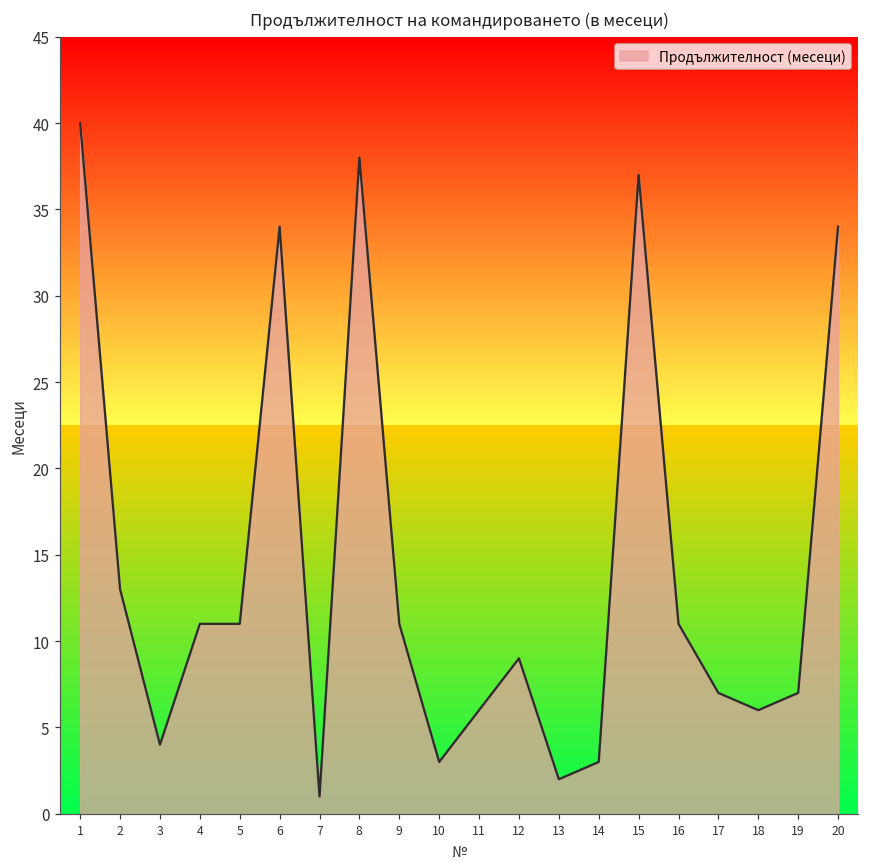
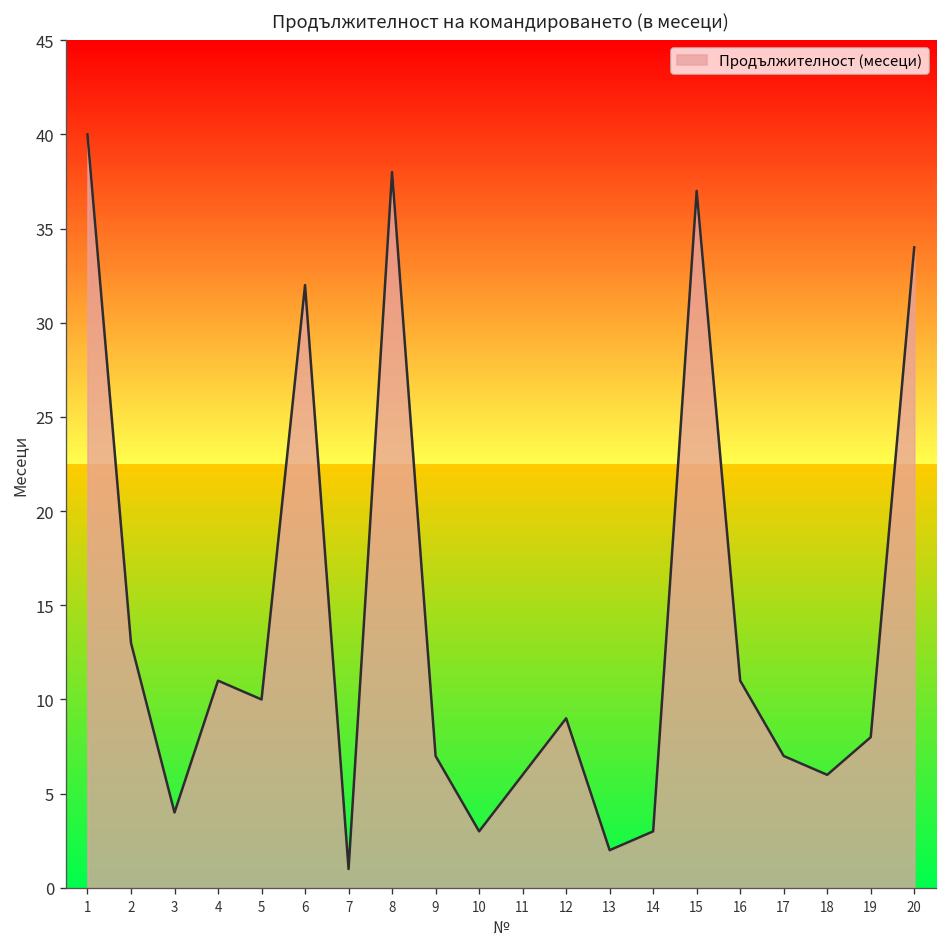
  {
    "1": 40,
    "2": 13,
    "3": 4,
    "4": 11,
-   "5": 11,
-   "6": 34,
+   "5": 10,
+   "6": 32,
    "7": 1,
    "8": 38,
-   "9": 11,
+   "9": 7,
    "10": 3,
    "11": 6,
    "12": 9,
    "13": 2,
    "14": 3,
    "15": 37,
    "16": 11,
    "17": 7,
    "18": 6,
-   "19": 7,
+   "19": 8,
    "20": 34
  }
